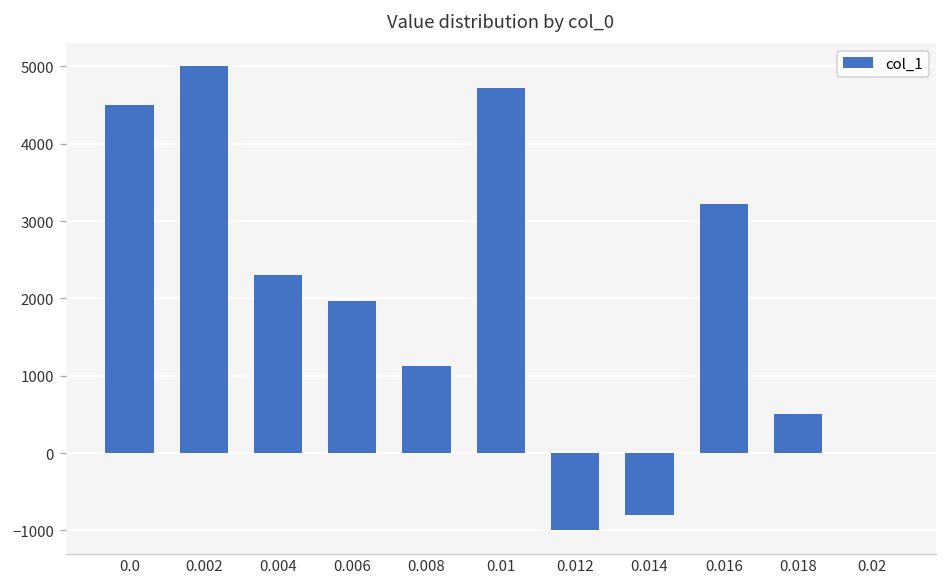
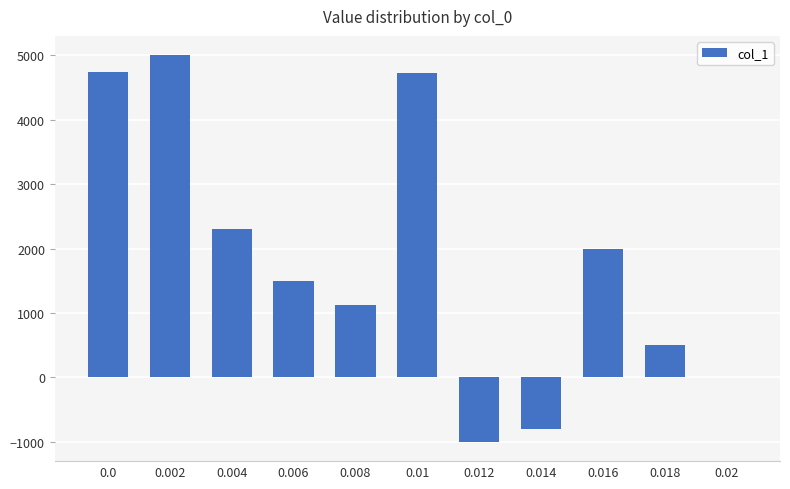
  {
-   "0.0": 4500,
+   "0.0": 4700,
    "0.002": 5000,
    "0.004": 2300,
-   "0.006": 2000,
+   "0.006": 1500,
    "0.008": 1100,
    "0.01": 4700,
    "0.012": -1000,
    "0.014": -800,
-   "0.016": 3200,
+   "0.016": 2000,
    "0.018": 500,
    "0.02": 0
  }
